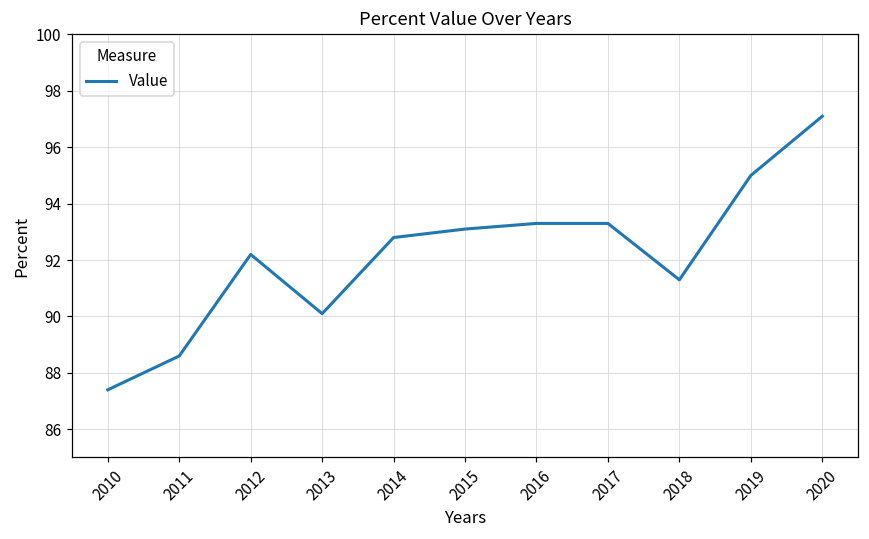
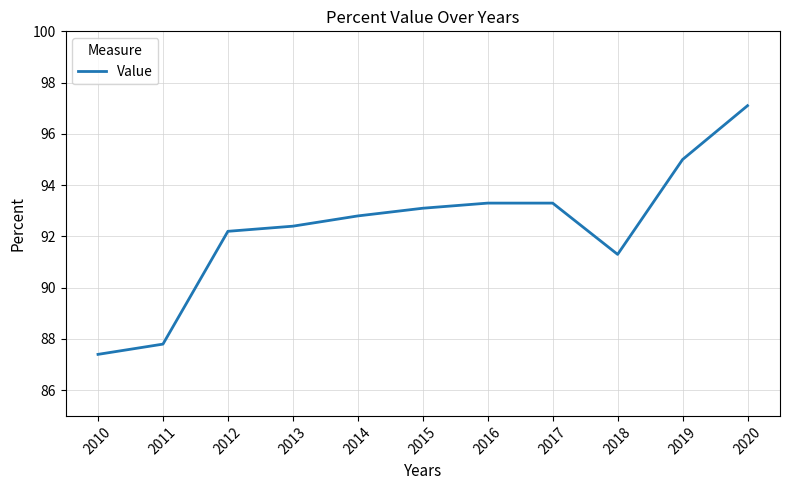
  {
    "2010": 87.4,
-   "2011": 88.6,
+   "2011": 87.8,
    "2012": 92.2,
-   "2013": 90.1,
+   "2013": 92.4,
    "2014": 92.8,
    "2015": 93.1,
    "2016": 93.3,
    "2017": 93.3,
    "2018": 91.3,
    "2019": 95.0,
    "2020": 97.1
  }
